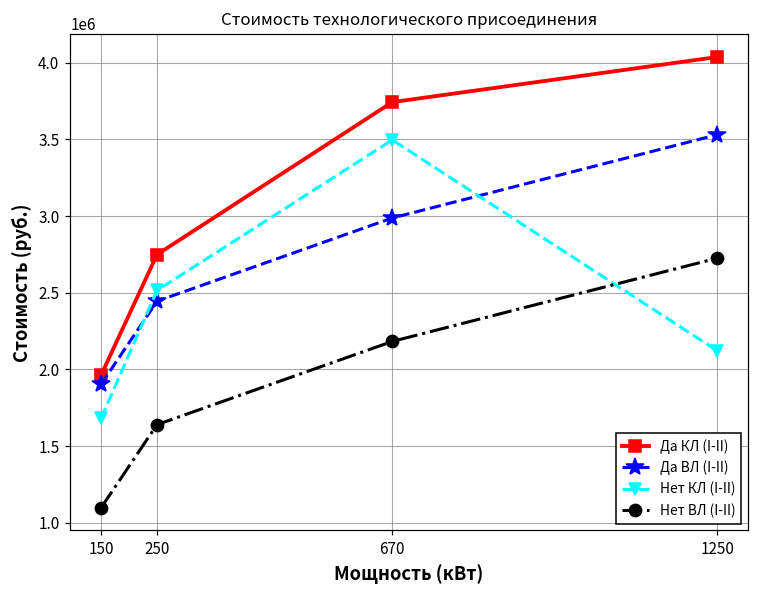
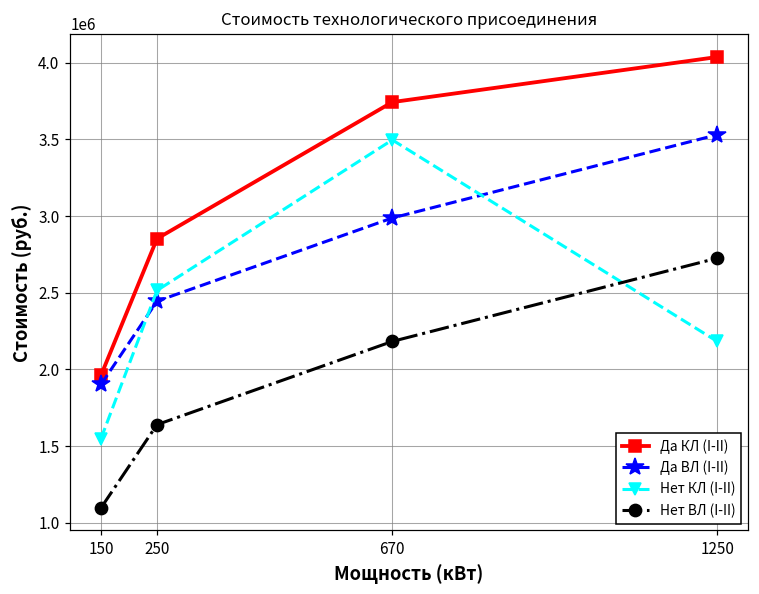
  {
    "Да КЛ (I-II)": {
      "150": 1960000,
-     "250": 2750000,
+     "250": 2850000,
      "670": 3740000,
      "1250": 4040000
    },
    "Да ВЛ (I-II)": {
      "150": 1900000,
      "250": 2450000,
      "670": 2990000,
      "1250": 3530000
    },
    "Нет КЛ (I-II)": {
-     "150": 1680000,
+     "150": 1550000,
      "250": 2520000,
      "670": 3500000,
-     "1250": 2120000
+     "1250": 2180000
    },
    "Нет ВЛ (I-II)": {
      "150": 1100000,
      "250": 1640000,
      "670": 2180000,
      "1250": 2730000
    }
  }
